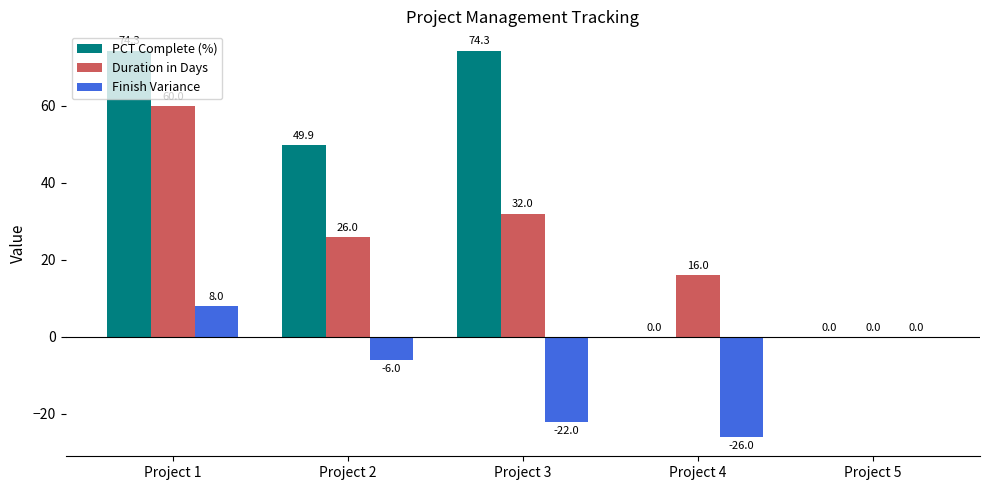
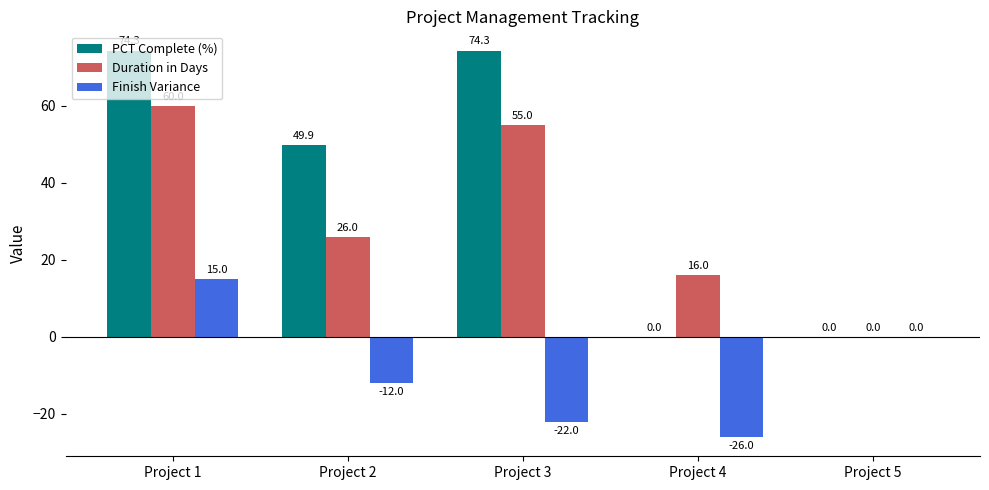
  {
    "PCT Complete (%)": {
      "Project 2": 49.9,
      "Project 3": 74.3,
      "Project 4": 0.0,
      "Project 5": 0.0
    },
    "Duration in Days": {
      "Project 2": 26.0,
-     "Project 3": 32.0,
+     "Project 3": 55.0,
      "Project 4": 16.0,
      "Project 5": 0.0
    },
    "Finish Variance": {
-     "Project 1": 8.0,
-     "Project 2": -6.0,
+     "Project 1": 15.0,
+     "Project 2": -12.0,
      "Project 3": -22.0,
      "Project 4": -26.0,
      "Project 5": 0.0
    }
  }
